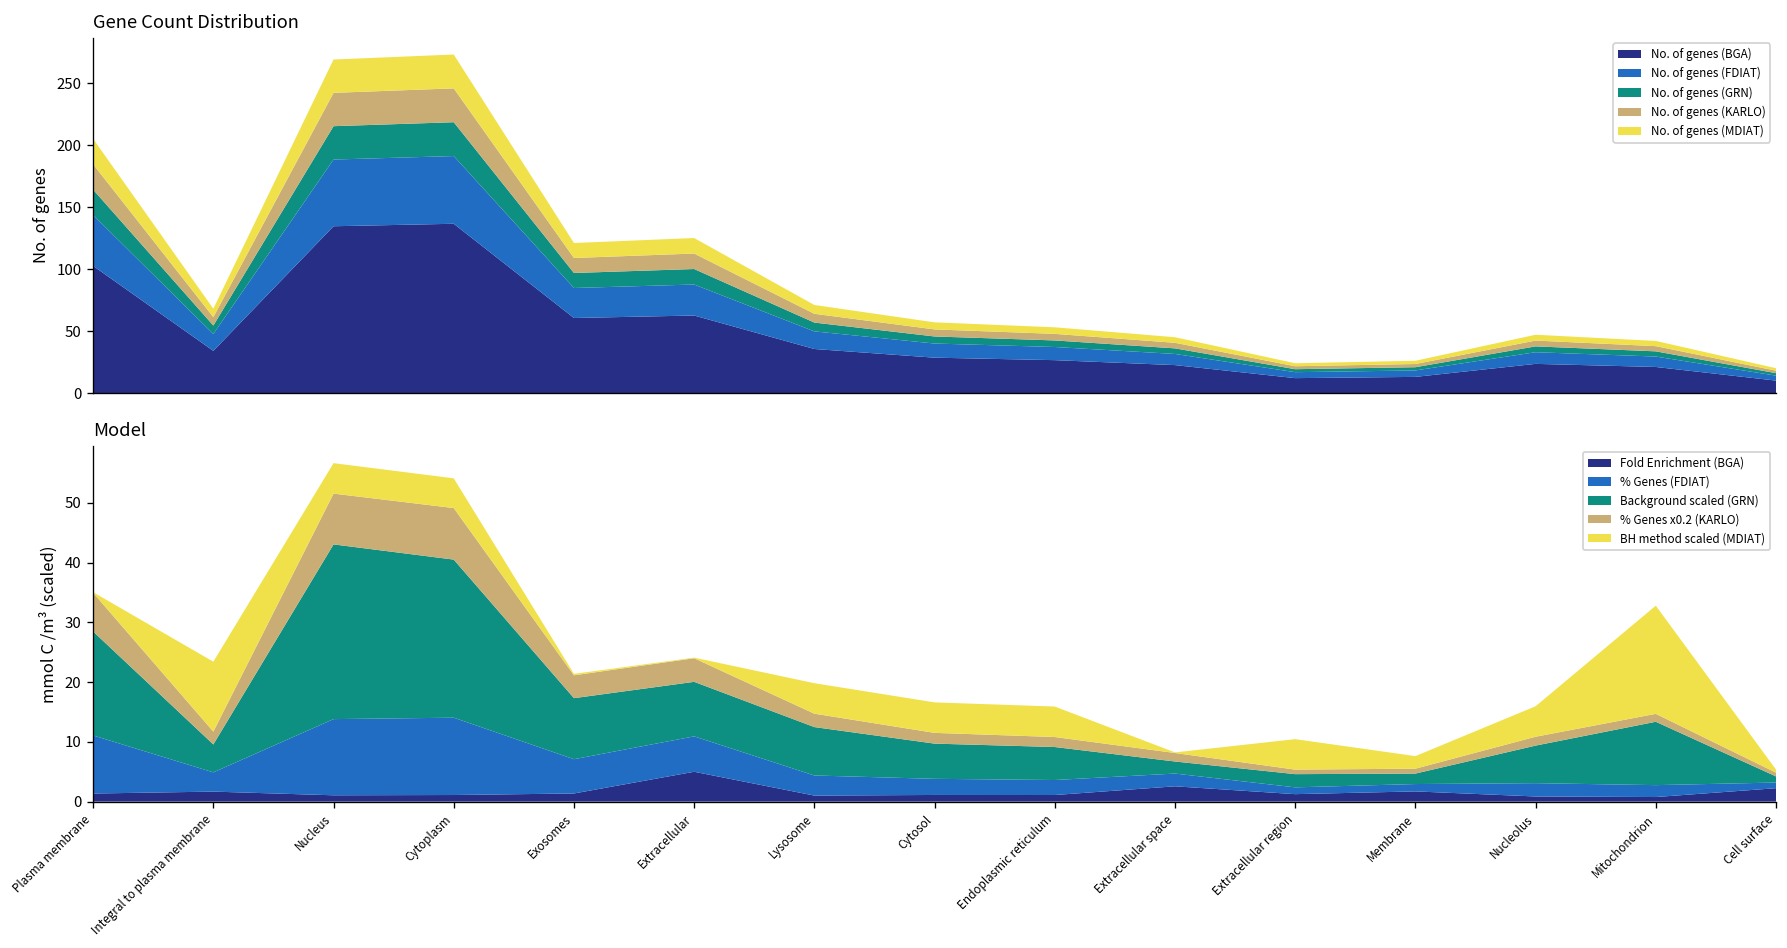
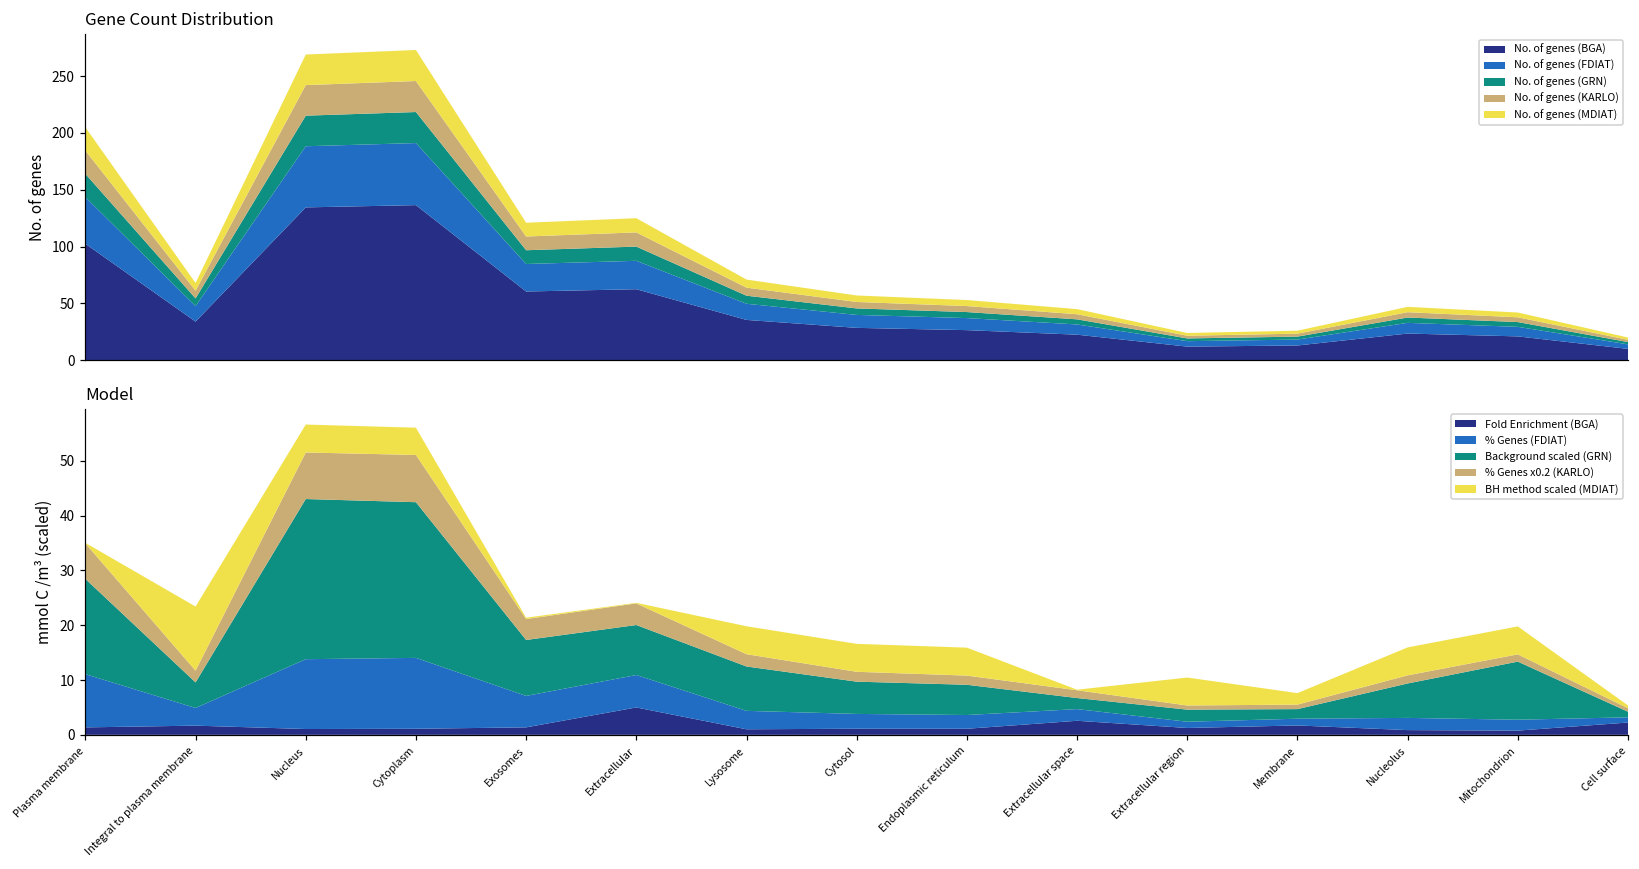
  {
    "Model": {
      "Fold Enrichment (BGA)": {
        "Plasma membrane": 1,
        "Integral to plasma membrane": 2,
        "Nucleus": 1,
        "Cytoplasm": 1,
        "Exosomes": 1,
        "Extracellular": 5,
        "Lysosome": 1,
        "Cytosol": 1,
        "Endoplasmic reticulum": 1,
        "Extracellular space": 3,
        "Extracellular region": 1,
        "Membrane": 2,
        "Nucleolus": 1,
        "Mitochondrion": 1,
        "Cell surface": 2
      },
      "% Genes (FDIAT)": {
        "Plasma membrane": 10,
        "Integral to plasma membrane": 3,
        "Nucleus": 13,
        "Cytoplasm": 13,
        "Exosomes": 6,
        "Extracellular": 6,
        "Lysosome": 3,
        "Cytosol": 3,
        "Endoplasmic reticulum": 3,
        "Extracellular space": 2,
        "Extracellular region": 1,
        "Membrane": 1,
        "Nucleolus": 2,
        "Mitochondrion": 2,
        "Cell surface": 1
      },
      "Background scaled (GRN)": {
        "Plasma membrane": 17,
        "Integral to plasma membrane": 5,
        "Nucleus": 29,
-       "Cytoplasm": 26,
+       "Cytoplasm": 28,
        "Exosomes": 10,
        "Extracellular": 9,
        "Lysosome": 8,
        "Cytosol": 6,
        "Endoplasmic reticulum": 6,
        "Extracellular space": 2,
        "Extracellular region": 2,
        "Membrane": 2,
        "Nucleolus": 6,
        "Mitochondrion": 11,
        "Cell surface": 1
      },
      "% Genes x0.2 (KARLO)": {
        "Integral to plasma membrane": 2,
        "Nucleus": 8,
        "Cytoplasm": 9,
        "Lysosome": 2,
        "Cytosol": 2,
        "Endoplasmic reticulum": 2,
        "Extracellular region": 1,
        "Membrane": 1,
        "Nucleolus": 1,
        "Mitochondrion": 1,
        "Cell surface": 1
      },
      "BH method scaled (MDIAT)": {
        "Integral to plasma membrane": 12,
        "Nucleus": 5,
        "Cytoplasm": 5,
        "Lysosome": 5,
        "Cytosol": 5,
        "Endoplasmic reticulum": 5,
        "Extracellular region": 5,
        "Membrane": 2,
        "Nucleolus": 5,
-       "Mitochondrion": 18,
+       "Mitochondrion": 5,
        "Cell surface": 1
      }
    }
  }
